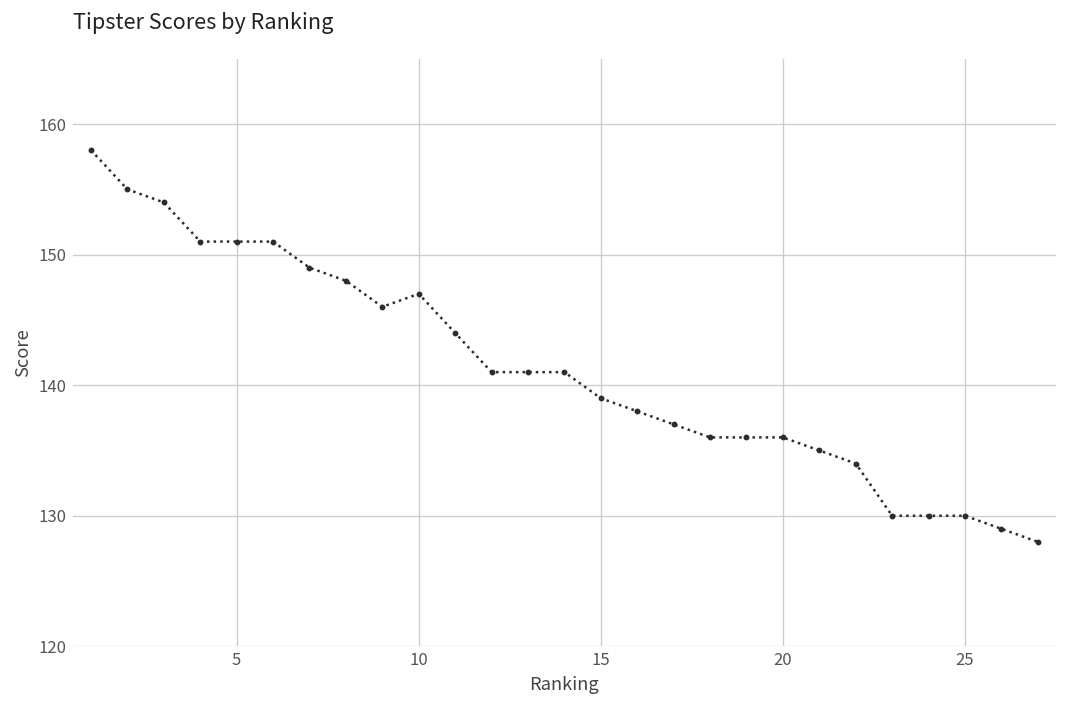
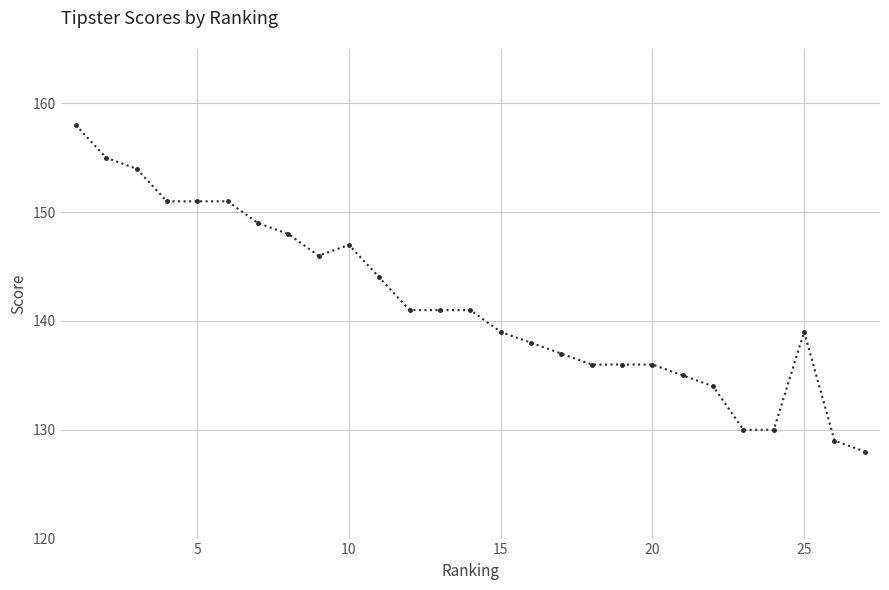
  {
    "5": 151,
    "10": 147,
    "15": 139,
    "20": 136,
-   "25": 130
+   "25": 139
  }
